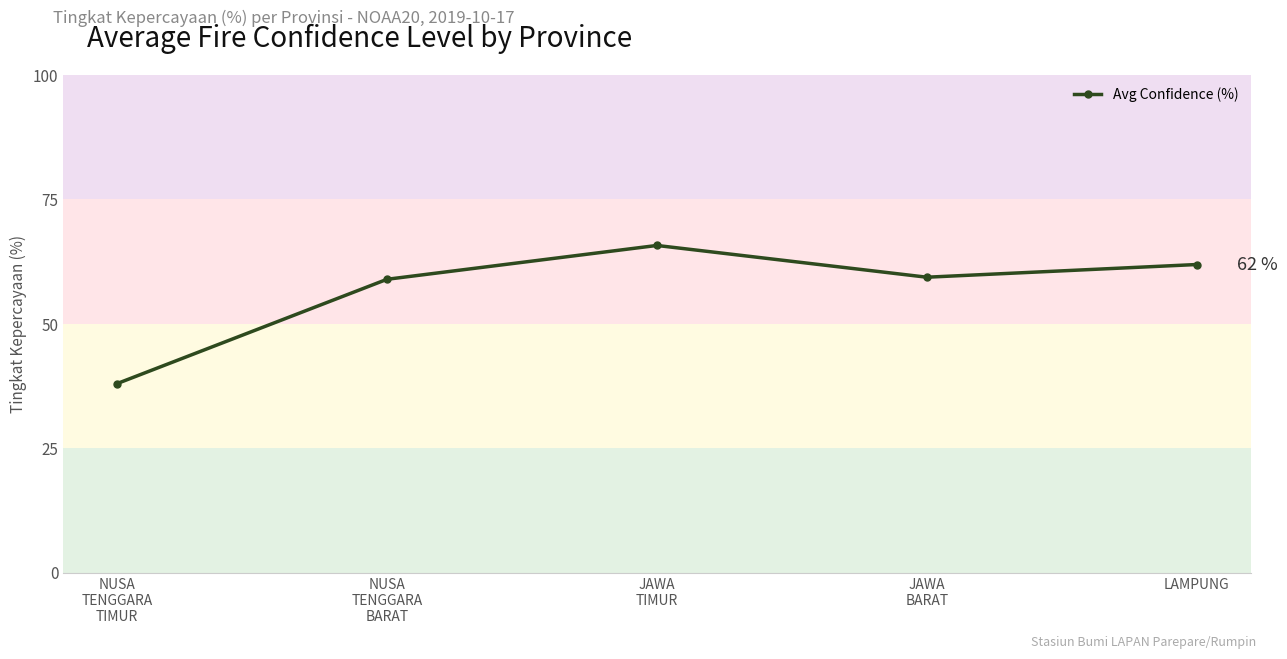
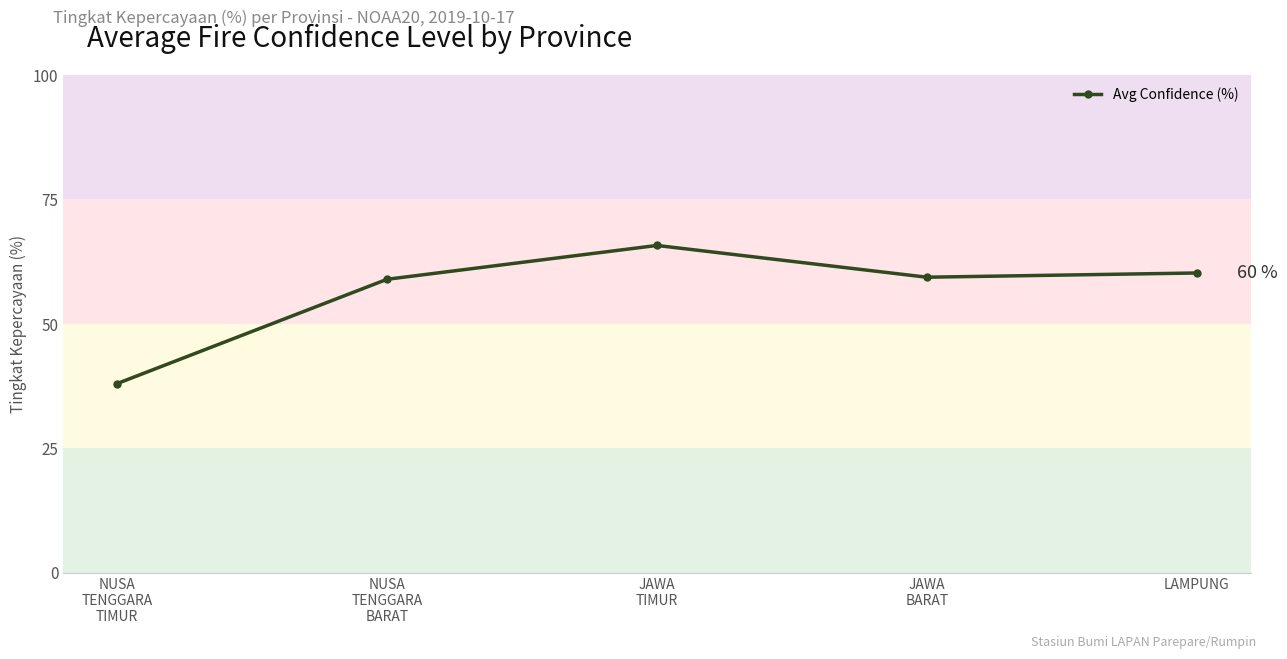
  {
-   "LAMPUNG": "62 %"
+   "LAMPUNG": "60 %"
  }
